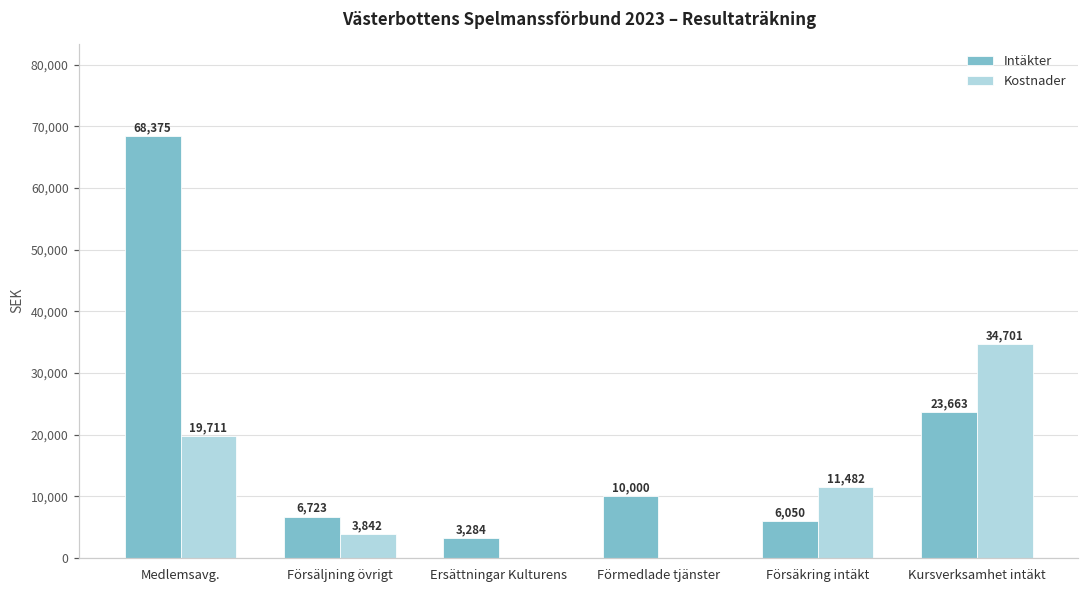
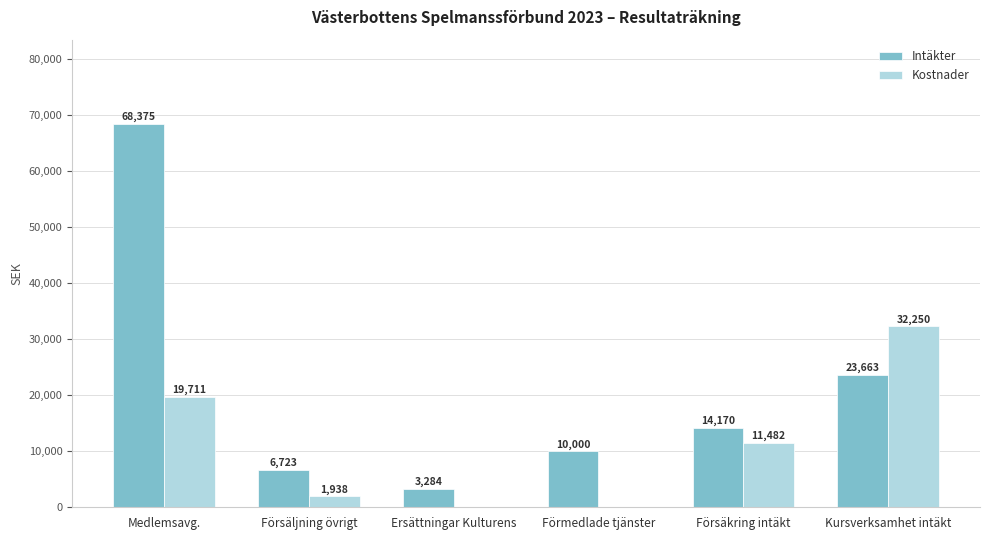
  {
    "Intäkter": {
      "Medlemsavg.": "68,375",
      "Försäljning övrigt": "6,723",
      "Ersättningar Kulturens": "3,284",
      "Förmedlade tjänster": "10,000",
-     "Försäkring intäkt": "6,050",
+     "Försäkring intäkt": "14,170",
      "Kursverksamhet intäkt": "23,663"
    },
    "Kostnader": {
      "Medlemsavg.": "19,711",
-     "Försäljning övrigt": "3,842",
+     "Försäljning övrigt": "1,938",
      "Försäkring intäkt": "11,482",
-     "Kursverksamhet intäkt": "34,701"
+     "Kursverksamhet intäkt": "32,250"
    }
  }
